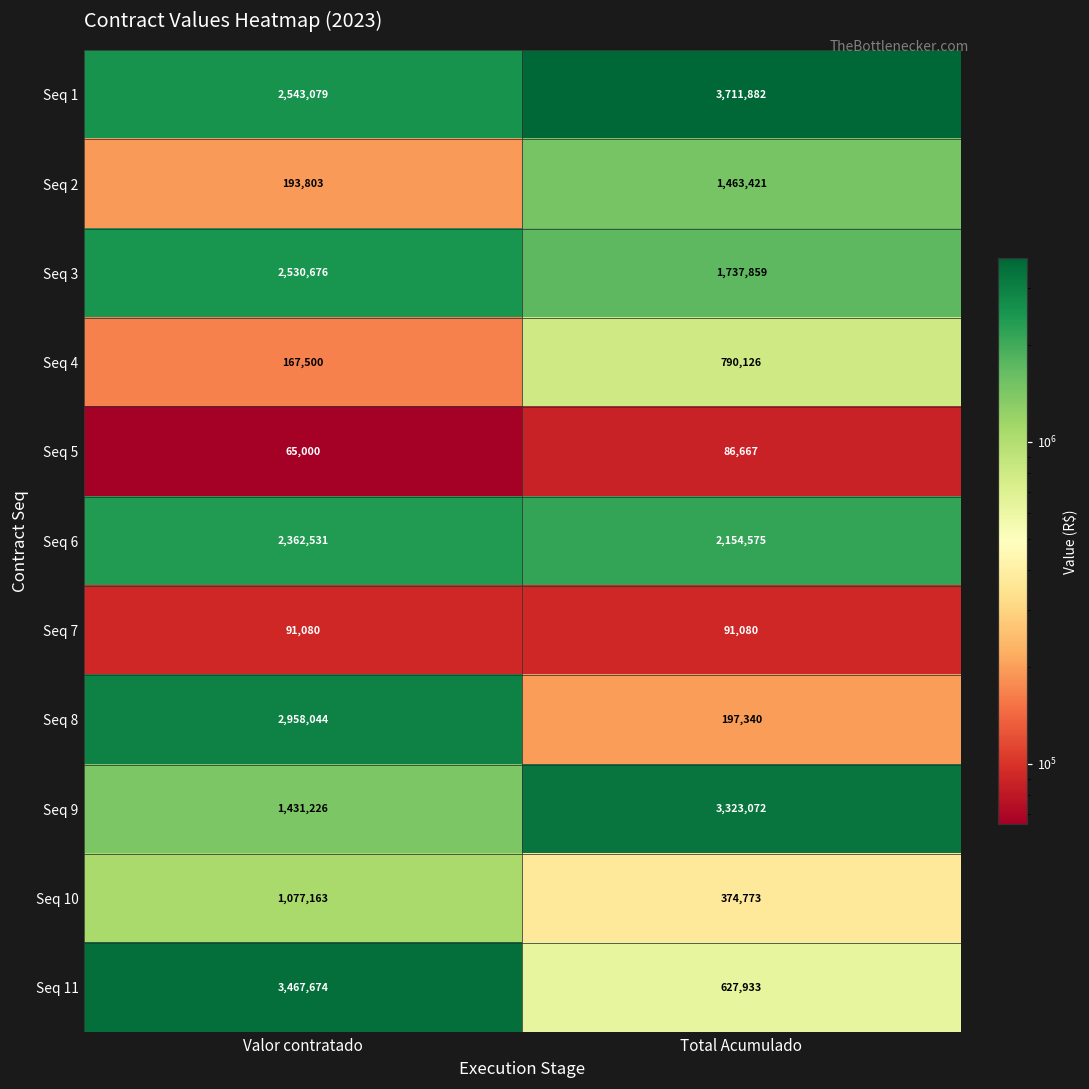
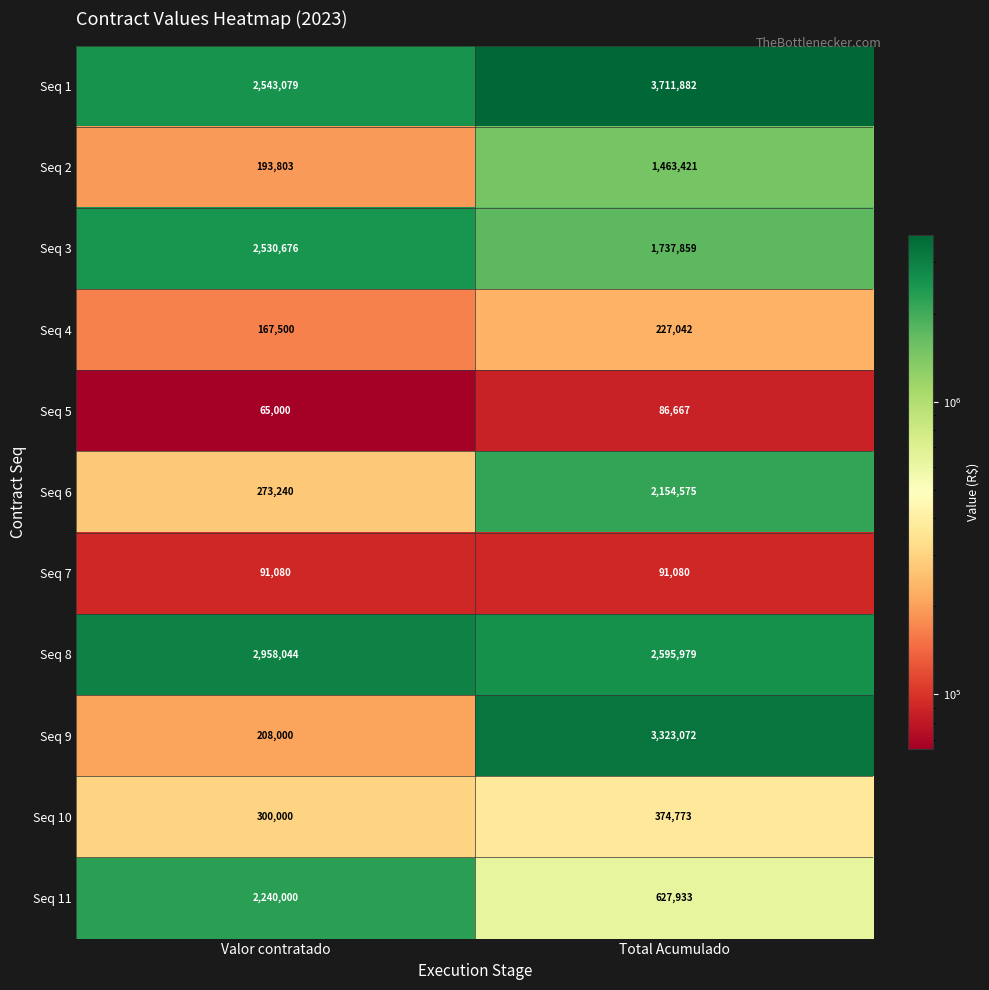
  {
    "Seq 1": {
      "Valor contratado": "2,543,079",
      "Total Acumulado": "3,711,882"
    },
    "Seq 2": {
      "Valor contratado": "193,803",
      "Total Acumulado": "1,463,421"
    },
    "Seq 3": {
      "Valor contratado": "2,530,676",
      "Total Acumulado": "1,737,859"
    },
    "Seq 4": {
      "Valor contratado": "167,500",
-     "Total Acumulado": "790,126"
+     "Total Acumulado": "227,042"
    },
    "Seq 5": {
      "Valor contratado": "65,000",
      "Total Acumulado": "86,667"
    },
    "Seq 6": {
-     "Valor contratado": "2,362,531",
+     "Valor contratado": "273,240",
      "Total Acumulado": "2,154,575"
    },
    "Seq 7": {
      "Valor contratado": "91,080",
      "Total Acumulado": "91,080"
    },
    "Seq 8": {
      "Valor contratado": "2,958,044",
-     "Total Acumulado": "197,340"
+     "Total Acumulado": "2,595,979"
    },
    "Seq 9": {
-     "Valor contratado": "1,431,226",
+     "Valor contratado": "208,000",
      "Total Acumulado": "3,323,072"
    },
    "Seq 10": {
-     "Valor contratado": "1,077,163",
+     "Valor contratado": "300,000",
      "Total Acumulado": "374,773"
    },
    "Seq 11": {
-     "Valor contratado": "3,467,674",
+     "Valor contratado": "2,240,000",
      "Total Acumulado": "627,933"
    }
  }
